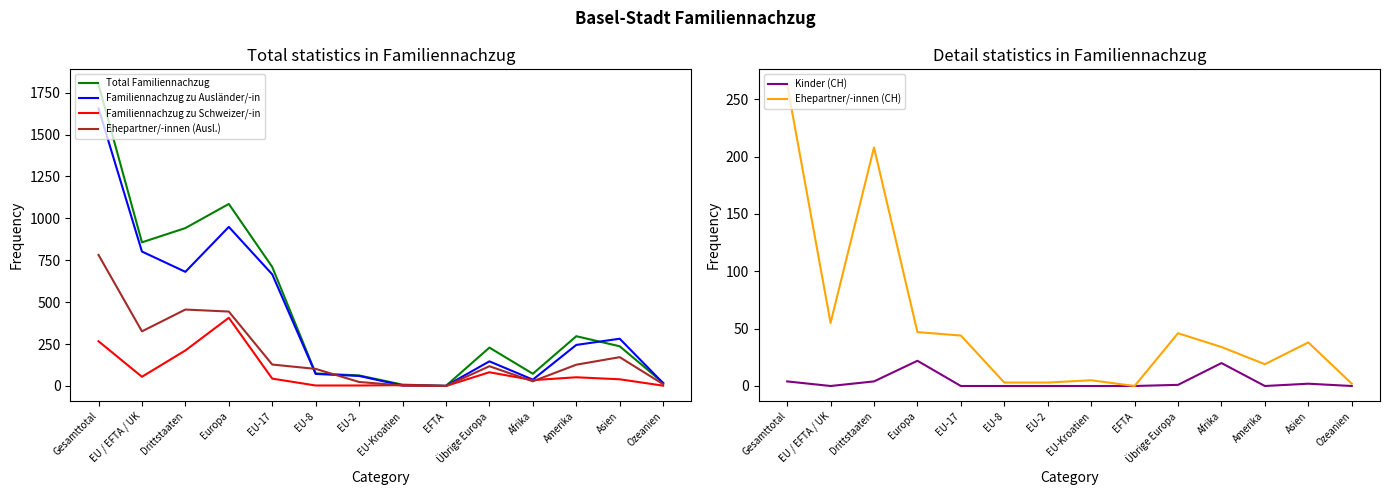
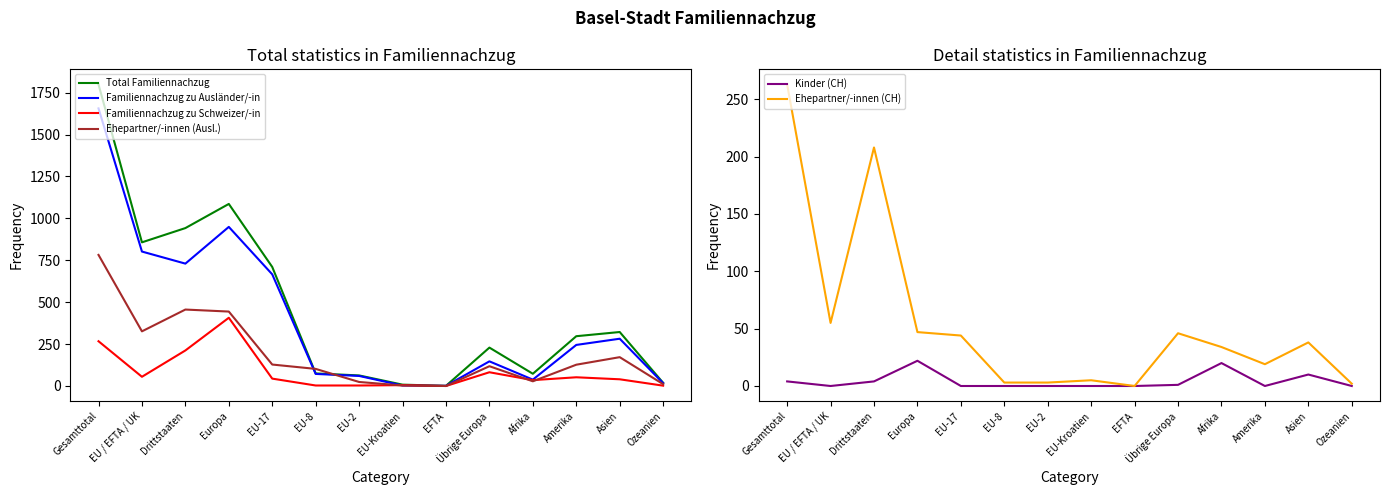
  {
    "Total statistics in Familiennachzug": {
      "Total Familiennachzug": {
        "EU / EFTA / UK": 860,
        "Drittstaaten": 940,
        "Europa": 1090,
        "EU-17": 710,
        "Übrige Europa": 230,
        "Afrika": 70,
        "Amerika": 300,
-       "Asien": 240
+       "Asien": 320
      },
      "Familiennachzug zu Ausländer/-in": {
        "EU / EFTA / UK": 800,
-       "Drittstaaten": 680,
+       "Drittstaaten": 730,
        "Europa": 950,
        "EU-17": 670,
        "Übrige Europa": 150,
        "Amerika": 250,
        "Asien": 280
      },
      "Familiennachzug zu Schweizer/-in": {
        "Gesamttotal": 270,
        "EU / EFTA / UK": 60,
        "Drittstaaten": 210,
        "Europa": 410,
        "EU-17": 40,
        "EU-8": 0,
        "EU-2": 0,
        "Übrige Europa": 80,
        "Amerika": 50,
        "Asien": 40
      },
      "Ehepartner/-innen (Ausl.)": {
        "Gesamttotal": 780,
        "EU / EFTA / UK": 330,
        "Drittstaaten": 460,
        "Europa": 440,
        "EU-17": 130,
        "EU-8": 100,
        "EU-2": 20,
        "Übrige Europa": 120,
        "Amerika": 130,
        "Asien": 170
      }
    },
    "Detail statistics in Familiennachzug": {
      "Kinder (CH)": {
        "Gesamttotal": 4,
        "EU / EFTA / UK": 0,
        "Drittstaaten": 4,
        "Europa": 22,
        "EU-17": 0,
        "EU-8": 0,
        "EU-2": 0,
        "EU-Kroatien": 0,
        "Übrige Europa": 1,
        "Afrika": 20,
        "Amerika": 0,
-       "Asien": 2
+       "Asien": 10
      },
      "Ehepartner/-innen (CH)": {
        "EU / EFTA / UK": 55,
        "Drittstaaten": 208,
        "Europa": 47,
        "EU-17": 44,
        "EU-8": 3,
        "EU-2": 3,
        "EU-Kroatien": 5,
        "Übrige Europa": 46,
        "Afrika": 34,
        "Amerika": 19,
        "Asien": 38
      }
    }
  }
